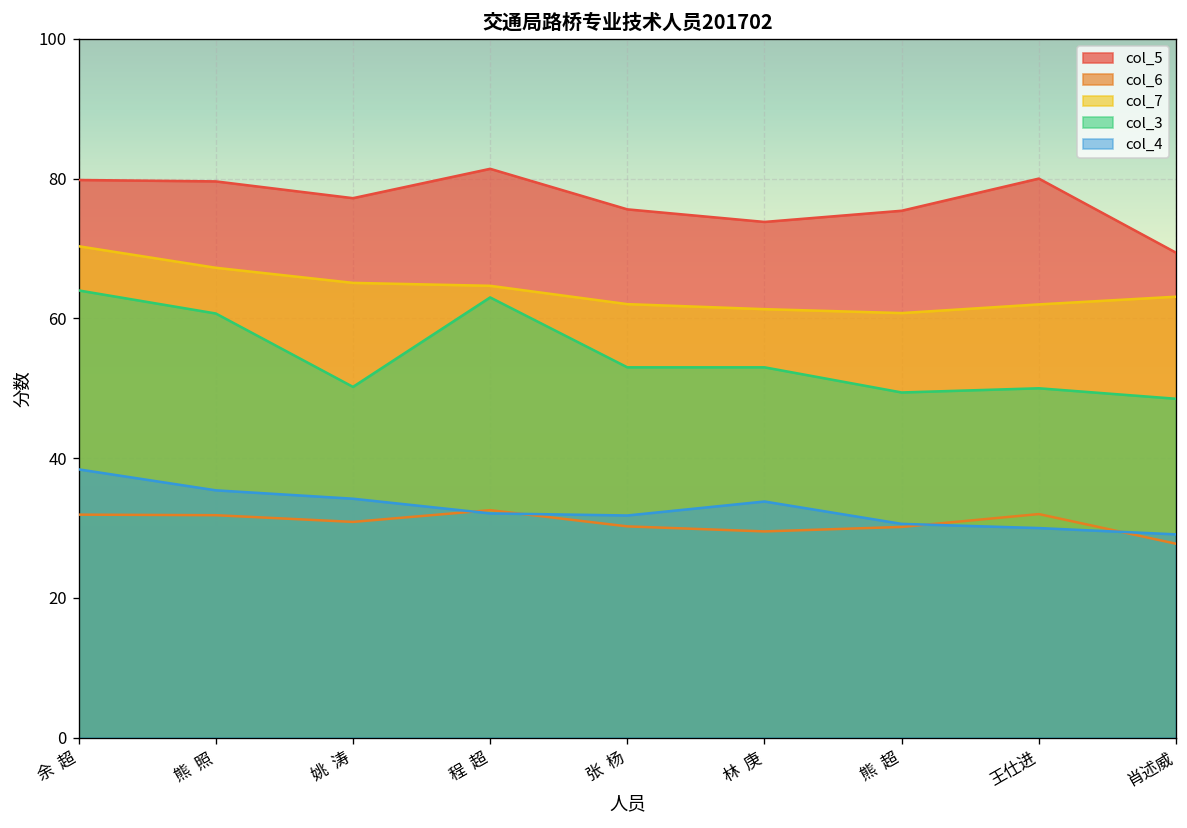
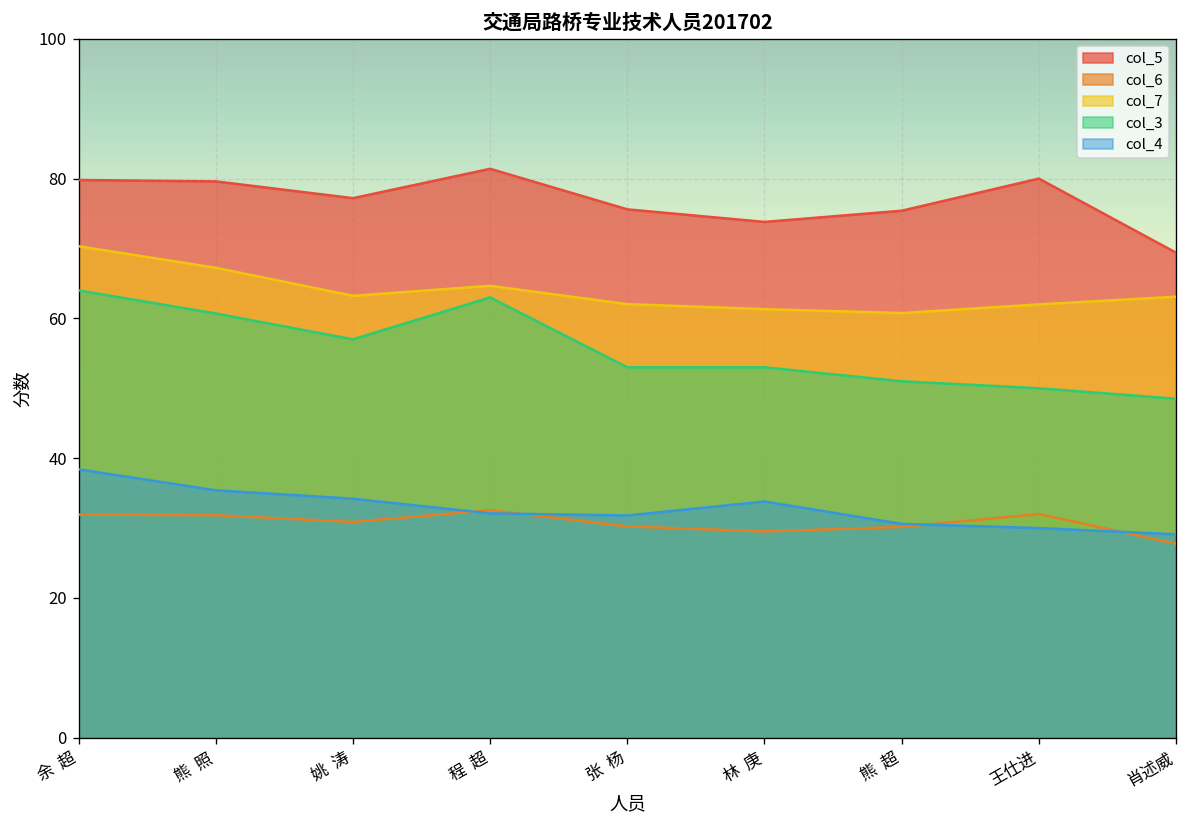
  {
    "col_7": {
      "余 超": 70,
      "熊 照": 67,
-     "姚 涛": 65,
+     "姚 涛": 63,
      "程 超": 65,
      "张 杨": 62,
      "林 庚": 61,
      "熊 超": 61,
      "王仕进": 62,
      "肖述威": 63
    },
    "col_3": {
      "余 超": 64,
      "熊 照": 61,
-     "姚 涛": 50,
+     "姚 涛": 57,
      "程 超": 63,
      "张 杨": 53,
      "林 庚": 53,
-     "熊 超": 49,
+     "熊 超": 51,
      "王仕进": 50,
      "肖述威": 49
    },
    "col_4": {
      "余 超": 38,
      "熊 照": 35,
      "姚 涛": 34,
      "程 超": 32,
      "张 杨": 32,
      "林 庚": 34,
      "王仕进": 30,
      "肖述威": 29
    }
  }
